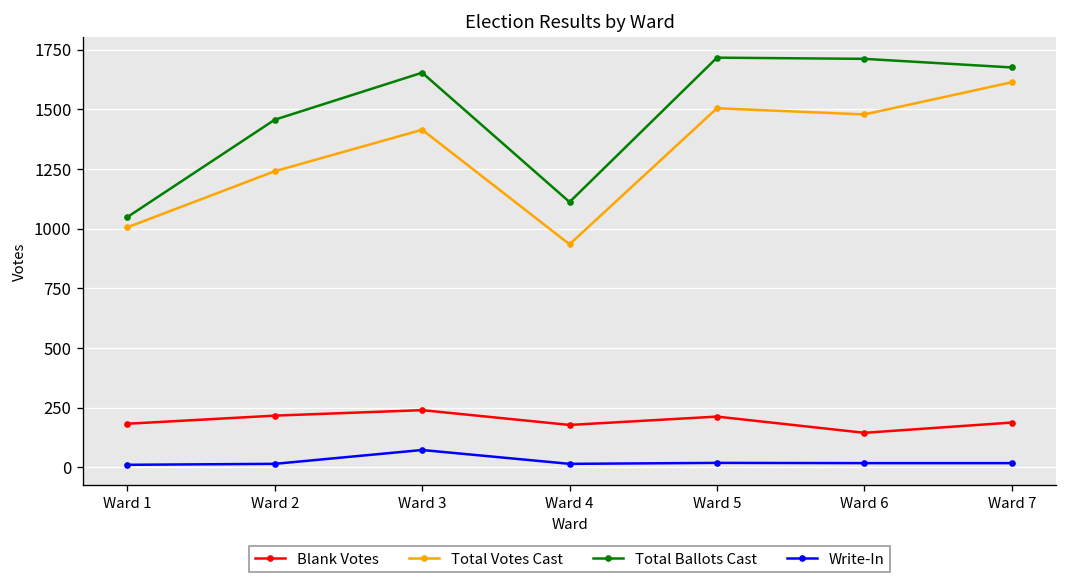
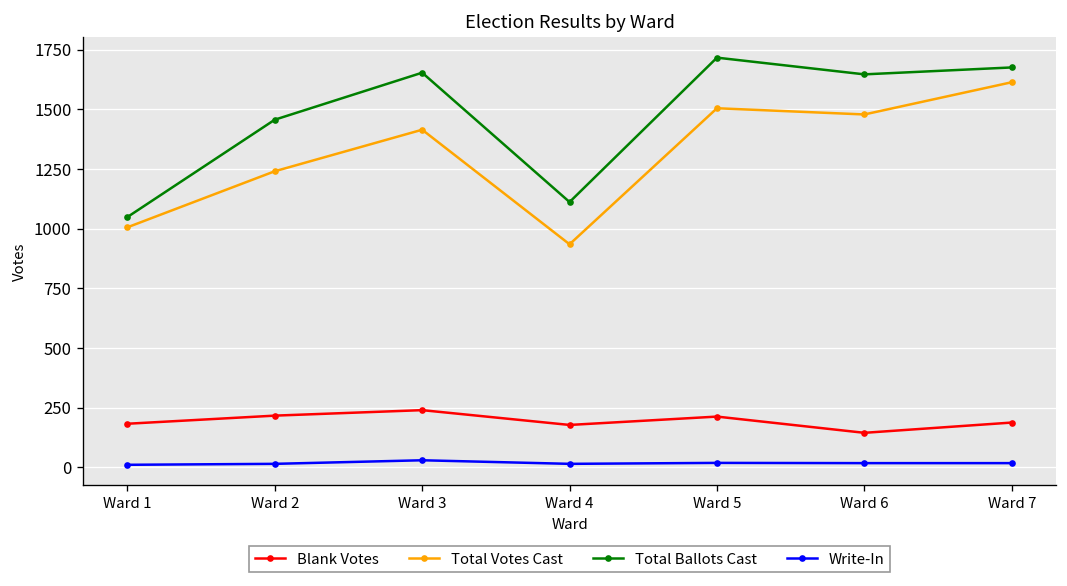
  {
    "Blank Votes": {
      "Ward 1": 180,
      "Ward 2": 220,
      "Ward 3": 240,
      "Ward 4": 180,
      "Ward 5": 210,
      "Ward 6": 140,
      "Ward 7": 190
    },
    "Total Votes Cast": {
      "Ward 1": 1010,
      "Ward 2": 1240,
      "Ward 3": 1410,
      "Ward 4": 930,
      "Ward 5": 1500,
      "Ward 6": 1480,
      "Ward 7": 1610
    },
    "Total Ballots Cast": {
      "Ward 1": 1050,
      "Ward 2": 1460,
      "Ward 3": 1650,
      "Ward 4": 1110,
      "Ward 5": 1720,
-     "Ward 6": 1710,
+     "Ward 6": 1650,
      "Ward 7": 1680
    },
    "Write-In": {
      "Ward 1": 10,
      "Ward 2": 10,
-     "Ward 3": 70,
+     "Ward 3": 30,
      "Ward 4": 10,
      "Ward 5": 20,
      "Ward 6": 20,
      "Ward 7": 20
    }
  }
